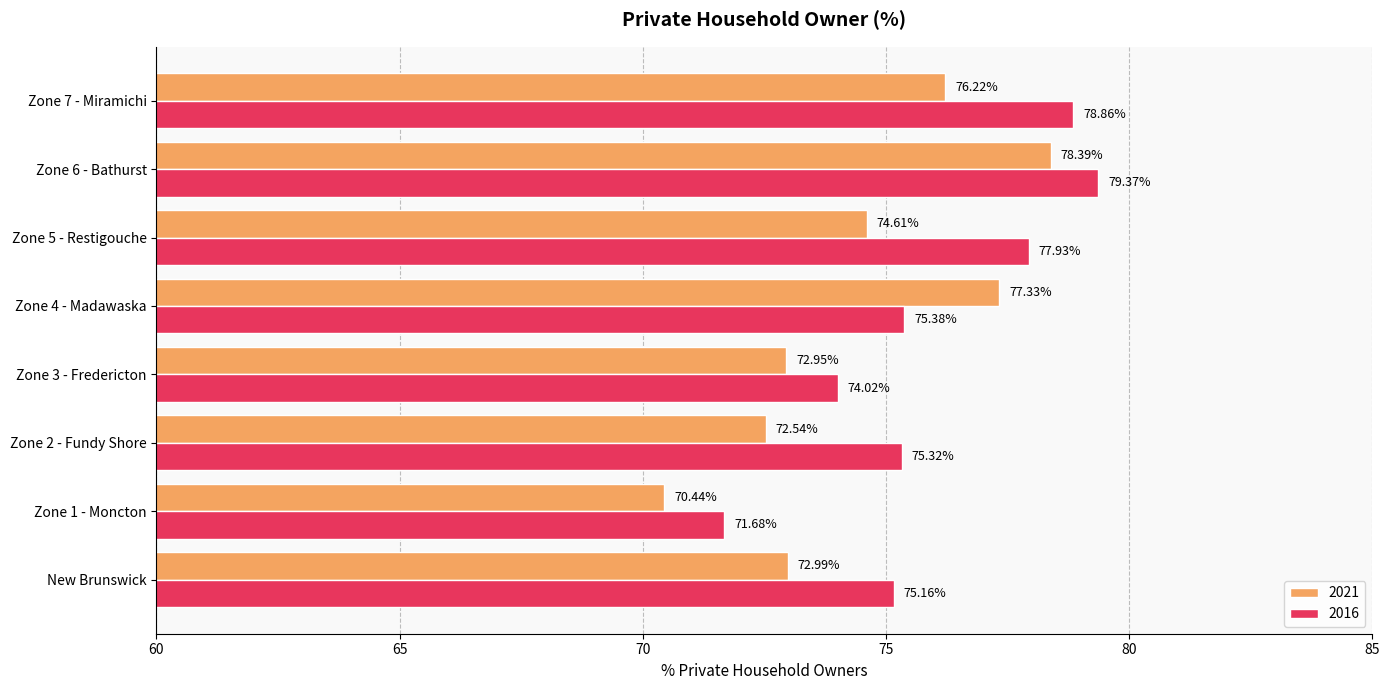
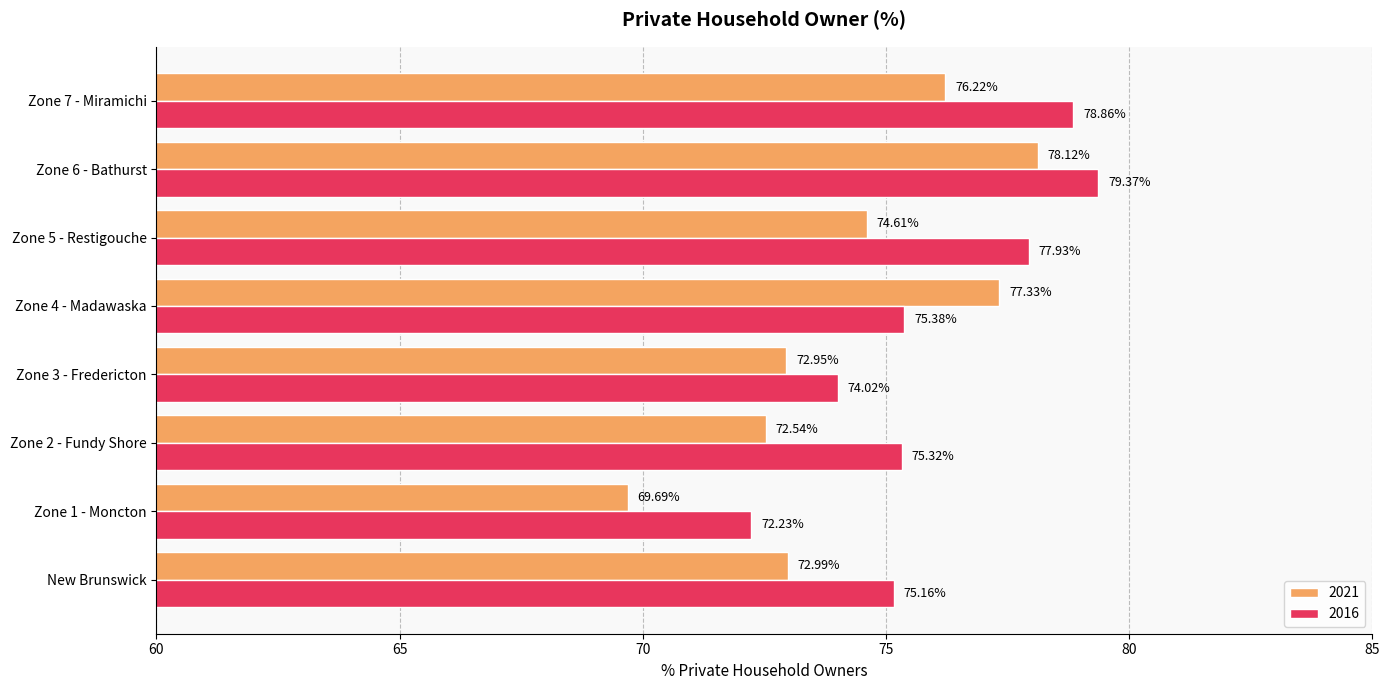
  {
    "2021": {
      "Zone 7 - Miramichi": "76.22%",
-     "Zone 6 - Bathurst": "78.39%",
+     "Zone 6 - Bathurst": "78.12%",
      "Zone 5 - Restigouche": "74.61%",
      "Zone 4 - Madawaska": "77.33%",
      "Zone 3 - Fredericton": "72.95%",
      "Zone 2 - Fundy Shore": "72.54%",
-     "Zone 1 - Moncton": "70.44%",
+     "Zone 1 - Moncton": "69.69%",
      "New Brunswick": "72.99%"
    },
    "2016": {
      "Zone 7 - Miramichi": "78.86%",
      "Zone 6 - Bathurst": "79.37%",
      "Zone 5 - Restigouche": "77.93%",
      "Zone 4 - Madawaska": "75.38%",
      "Zone 3 - Fredericton": "74.02%",
      "Zone 2 - Fundy Shore": "75.32%",
-     "Zone 1 - Moncton": "71.68%",
+     "Zone 1 - Moncton": "72.23%",
      "New Brunswick": "75.16%"
    }
  }
